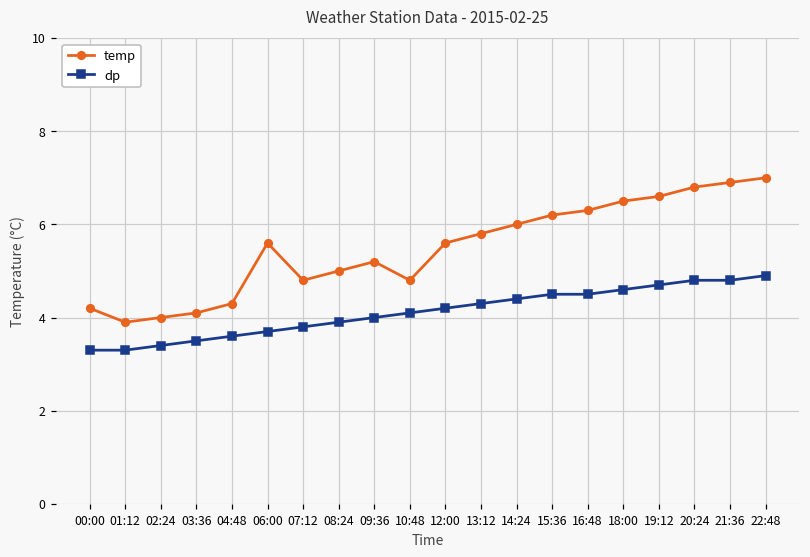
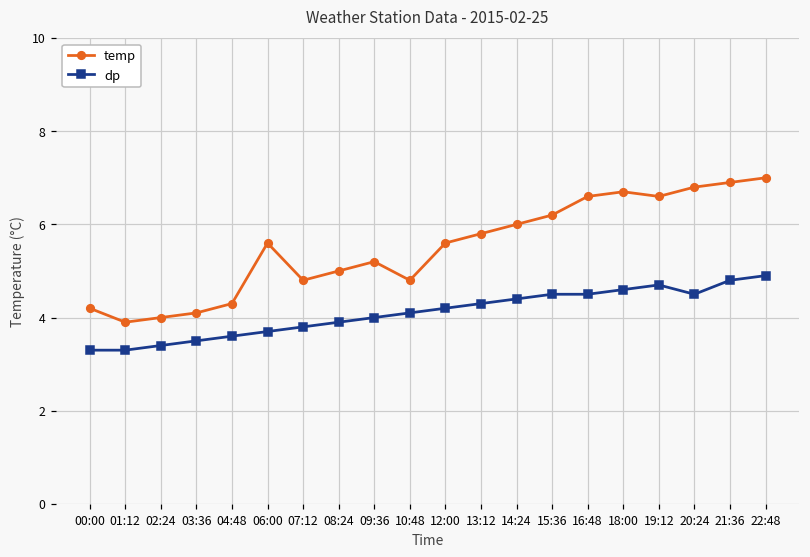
  {
    "temp": {
      "00:00": 4.2,
      "01:12": 3.9,
      "02:24": 4.0,
      "03:36": 4.1,
      "04:48": 4.3,
      "06:00": 5.6,
      "07:12": 4.8,
      "08:24": 5.0,
      "09:36": 5.2,
      "10:48": 4.8,
      "12:00": 5.6,
      "13:12": 5.8,
      "14:24": 6.0,
      "15:36": 6.2,
-     "16:48": 6.3,
-     "18:00": 6.5,
+     "16:48": 6.6,
+     "18:00": 6.7,
      "19:12": 6.6,
      "20:24": 6.8,
      "21:36": 6.9,
      "22:48": 7.0
    },
    "dp": {
      "00:00": 3.3,
      "01:12": 3.3,
      "02:24": 3.4,
      "03:36": 3.5,
      "04:48": 3.6,
      "06:00": 3.7,
      "07:12": 3.8,
      "08:24": 3.9,
      "09:36": 4.0,
      "10:48": 4.1,
      "12:00": 4.2,
      "13:12": 4.3,
      "14:24": 4.4,
      "15:36": 4.5,
      "16:48": 4.5,
      "18:00": 4.6,
      "19:12": 4.7,
-     "20:24": 4.8,
+     "20:24": 4.5,
      "21:36": 4.8,
      "22:48": 4.9
    }
  }
